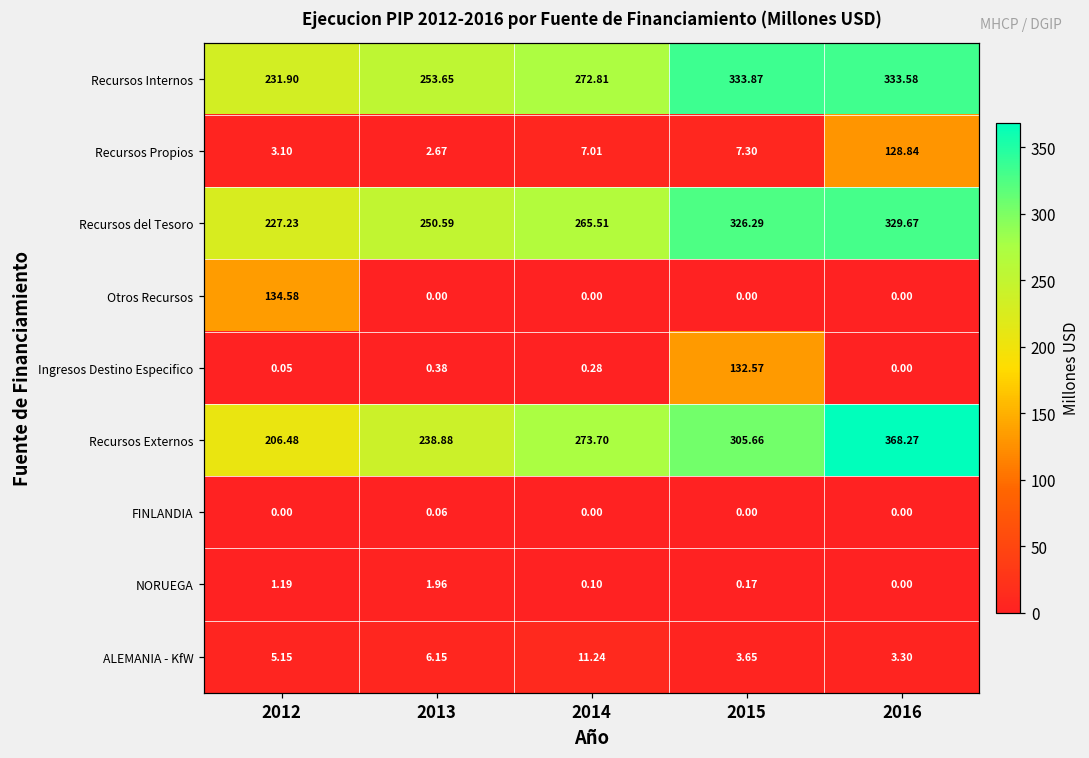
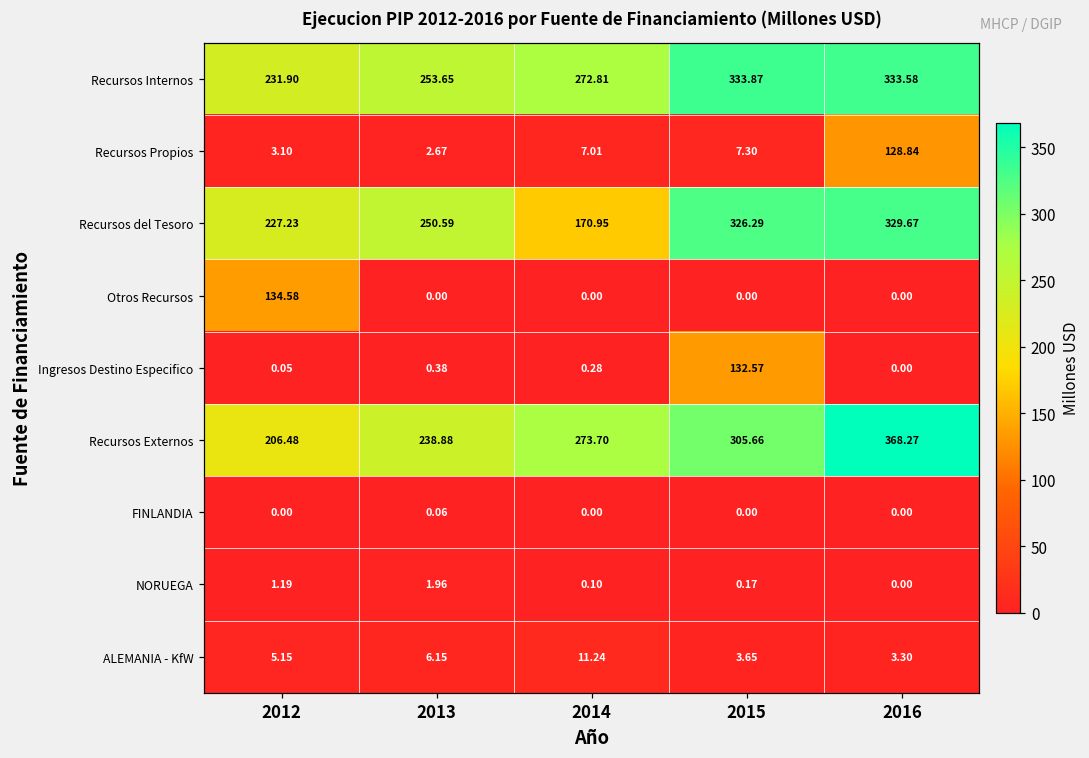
  {
    "Recursos Internos": {
      "2012": 231.90,
      "2013": 253.65,
      "2014": 272.81,
      "2015": 333.87,
      "2016": 333.58
    },
    "Recursos Propios": {
      "2012": 3.10,
      "2013": 2.67,
      "2014": 7.01,
      "2015": 7.30,
      "2016": 128.84
    },
    "Recursos del Tesoro": {
      "2012": 227.23,
      "2013": 250.59,
-     "2014": 265.51,
+     "2014": 170.95,
      "2015": 326.29,
      "2016": 329.67
    },
    "Otros Recursos": {
      "2012": 134.58,
      "2013": 0.00,
      "2014": 0.00,
      "2015": 0.00,
      "2016": 0.00
    },
    "Ingresos Destino Especifico": {
      "2012": 0.05,
      "2013": 0.38,
      "2014": 0.28,
      "2015": 132.57,
      "2016": 0.00
    },
    "Recursos Externos": {
      "2012": 206.48,
      "2013": 238.88,
      "2014": 273.70,
      "2015": 305.66,
      "2016": 368.27
    },
    "FINLANDIA": {
      "2012": 0.00,
      "2013": 0.06,
      "2014": 0.00,
      "2015": 0.00,
      "2016": 0.00
    },
    "NORUEGA": {
      "2012": 1.19,
      "2013": 1.96,
      "2014": 0.10,
      "2015": 0.17,
      "2016": 0.00
    },
    "ALEMANIA - KfW": {
      "2012": 5.15,
      "2013": 6.15,
      "2014": 11.24,
      "2015": 3.65,
      "2016": 3.30
    }
  }
